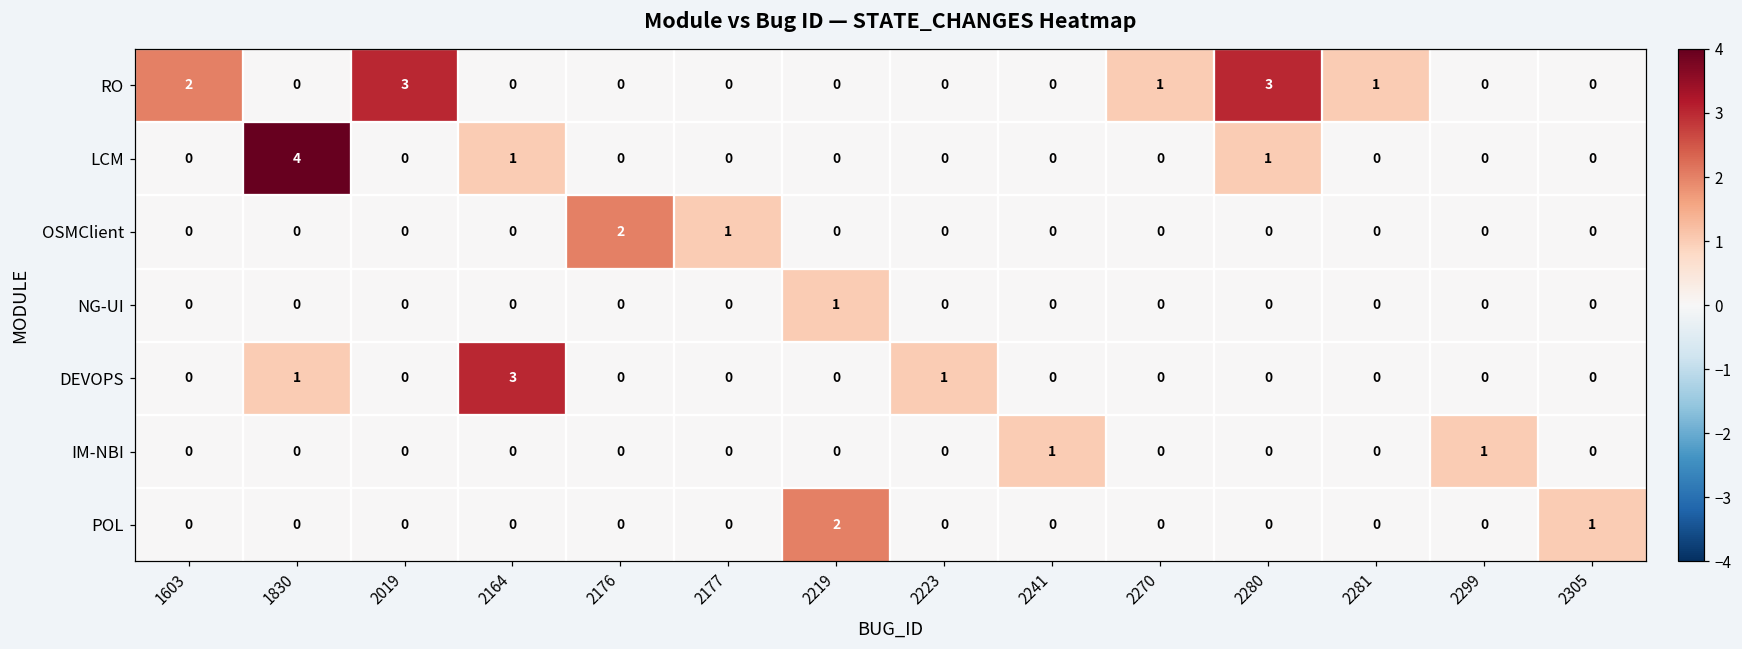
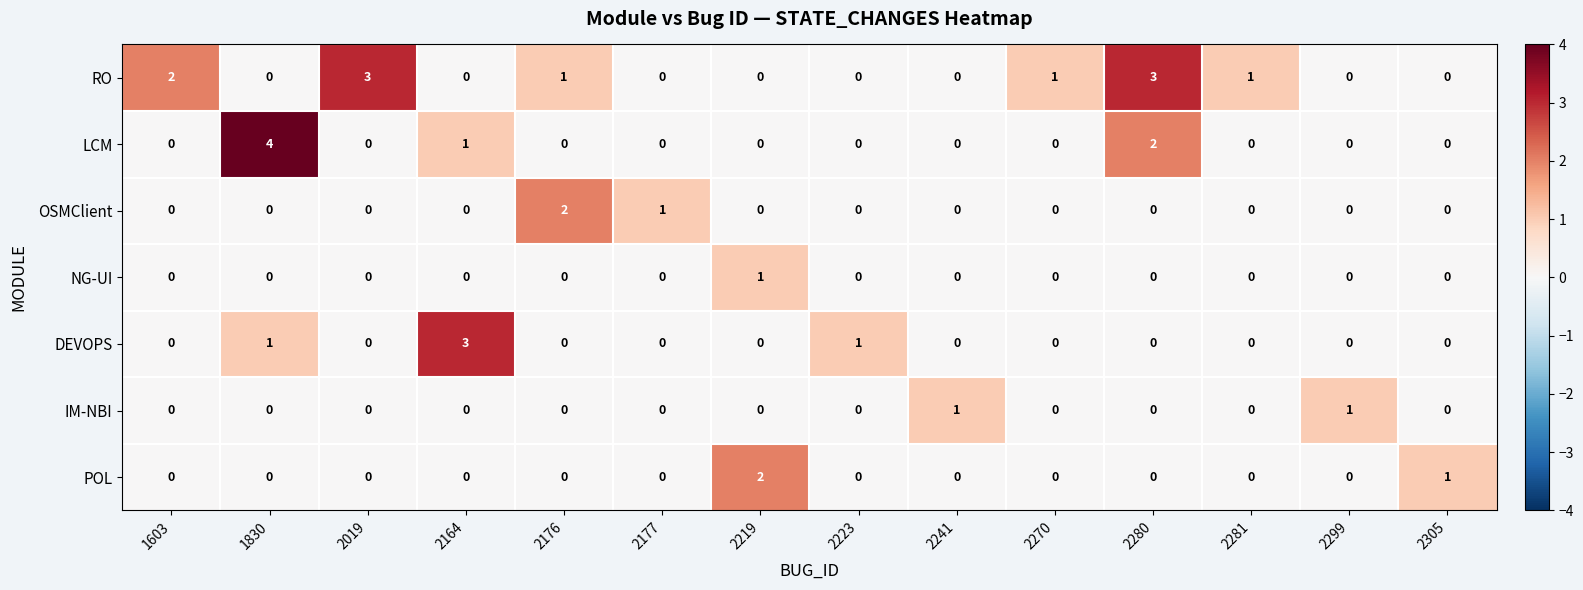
  {
    "RO": {
      "1603": 2,
      "1830": 0,
      "2019": 3,
      "2164": 0,
-     "2176": 0,
+     "2176": 1,
      "2177": 0,
      "2219": 0,
      "2223": 0,
      "2241": 0,
      "2270": 1,
      "2280": 3,
      "2281": 1,
      "2299": 0,
      "2305": 0
    },
    "LCM": {
      "1603": 0,
      "1830": 4,
      "2019": 0,
      "2164": 1,
      "2176": 0,
      "2177": 0,
      "2219": 0,
      "2223": 0,
      "2241": 0,
      "2270": 0,
-     "2280": 1,
+     "2280": 2,
      "2281": 0,
      "2299": 0,
      "2305": 0
    },
    "OSMClient": {
      "1603": 0,
      "1830": 0,
      "2019": 0,
      "2164": 0,
      "2176": 2,
      "2177": 1,
      "2219": 0,
      "2223": 0,
      "2241": 0,
      "2270": 0,
      "2280": 0,
      "2281": 0,
      "2299": 0,
      "2305": 0
    },
    "NG-UI": {
      "1603": 0,
      "1830": 0,
      "2019": 0,
      "2164": 0,
      "2176": 0,
      "2177": 0,
      "2219": 1,
      "2223": 0,
      "2241": 0,
      "2270": 0,
      "2280": 0,
      "2281": 0,
      "2299": 0,
      "2305": 0
    },
    "DEVOPS": {
      "1603": 0,
      "1830": 1,
      "2019": 0,
      "2164": 3,
      "2176": 0,
      "2177": 0,
      "2219": 0,
      "2223": 1,
      "2241": 0,
      "2270": 0,
      "2280": 0,
      "2281": 0,
      "2299": 0,
      "2305": 0
    },
    "IM-NBI": {
      "1603": 0,
      "1830": 0,
      "2019": 0,
      "2164": 0,
      "2176": 0,
      "2177": 0,
      "2219": 0,
      "2223": 0,
      "2241": 1,
      "2270": 0,
      "2280": 0,
      "2281": 0,
      "2299": 1,
      "2305": 0
    },
    "POL": {
      "1603": 0,
      "1830": 0,
      "2019": 0,
      "2164": 0,
      "2176": 0,
      "2177": 0,
      "2219": 2,
      "2223": 0,
      "2241": 0,
      "2270": 0,
      "2280": 0,
      "2281": 0,
      "2299": 0,
      "2305": 1
    }
  }
